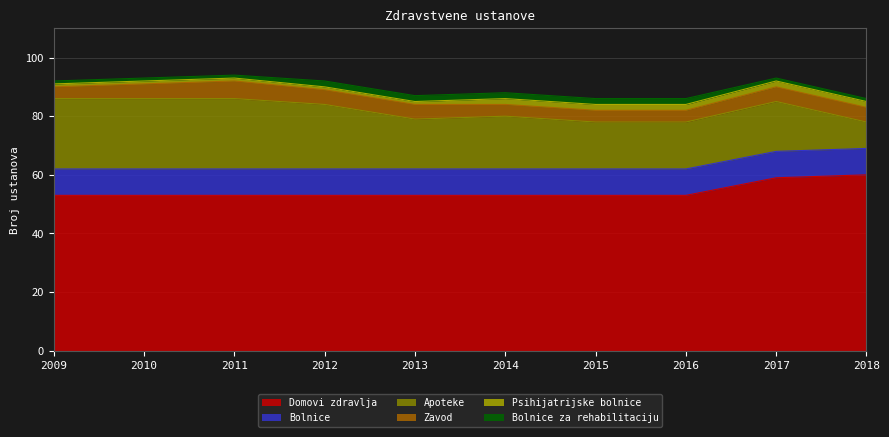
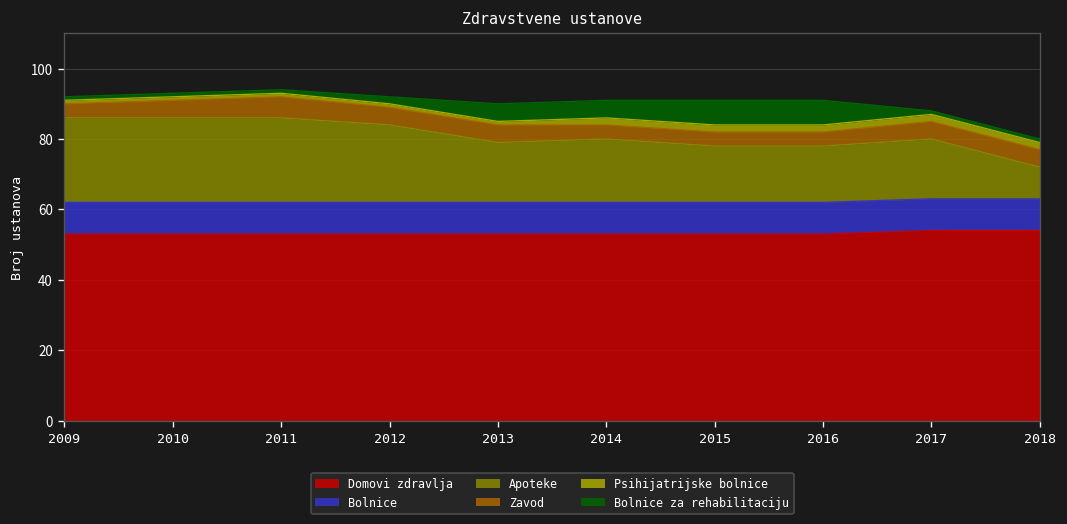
  {
    "Domovi zdravlja": {
      "2009": 53,
      "2010": 53,
      "2011": 53,
      "2012": 53,
      "2013": 53,
      "2014": 53,
      "2015": 53,
      "2016": 53,
-     "2017": 59,
-     "2018": 60
+     "2017": 54,
+     "2018": 54
    },
    "Bolnice": {
      "2009": 9,
      "2010": 9,
      "2011": 9,
      "2012": 9,
      "2013": 9,
      "2014": 9,
      "2015": 9,
      "2016": 9,
      "2017": 9,
      "2018": 9
    },
    "Bolnice za rehabilitaciju": {
      "2009": 1,
      "2010": 1,
      "2011": 1,
      "2012": 2,
-     "2013": 2,
-     "2014": 2,
-     "2015": 2,
-     "2016": 2,
+     "2013": 5,
+     "2014": 5,
+     "2015": 7,
+     "2016": 7,
      "2017": 1,
      "2018": 1
    }
  }
